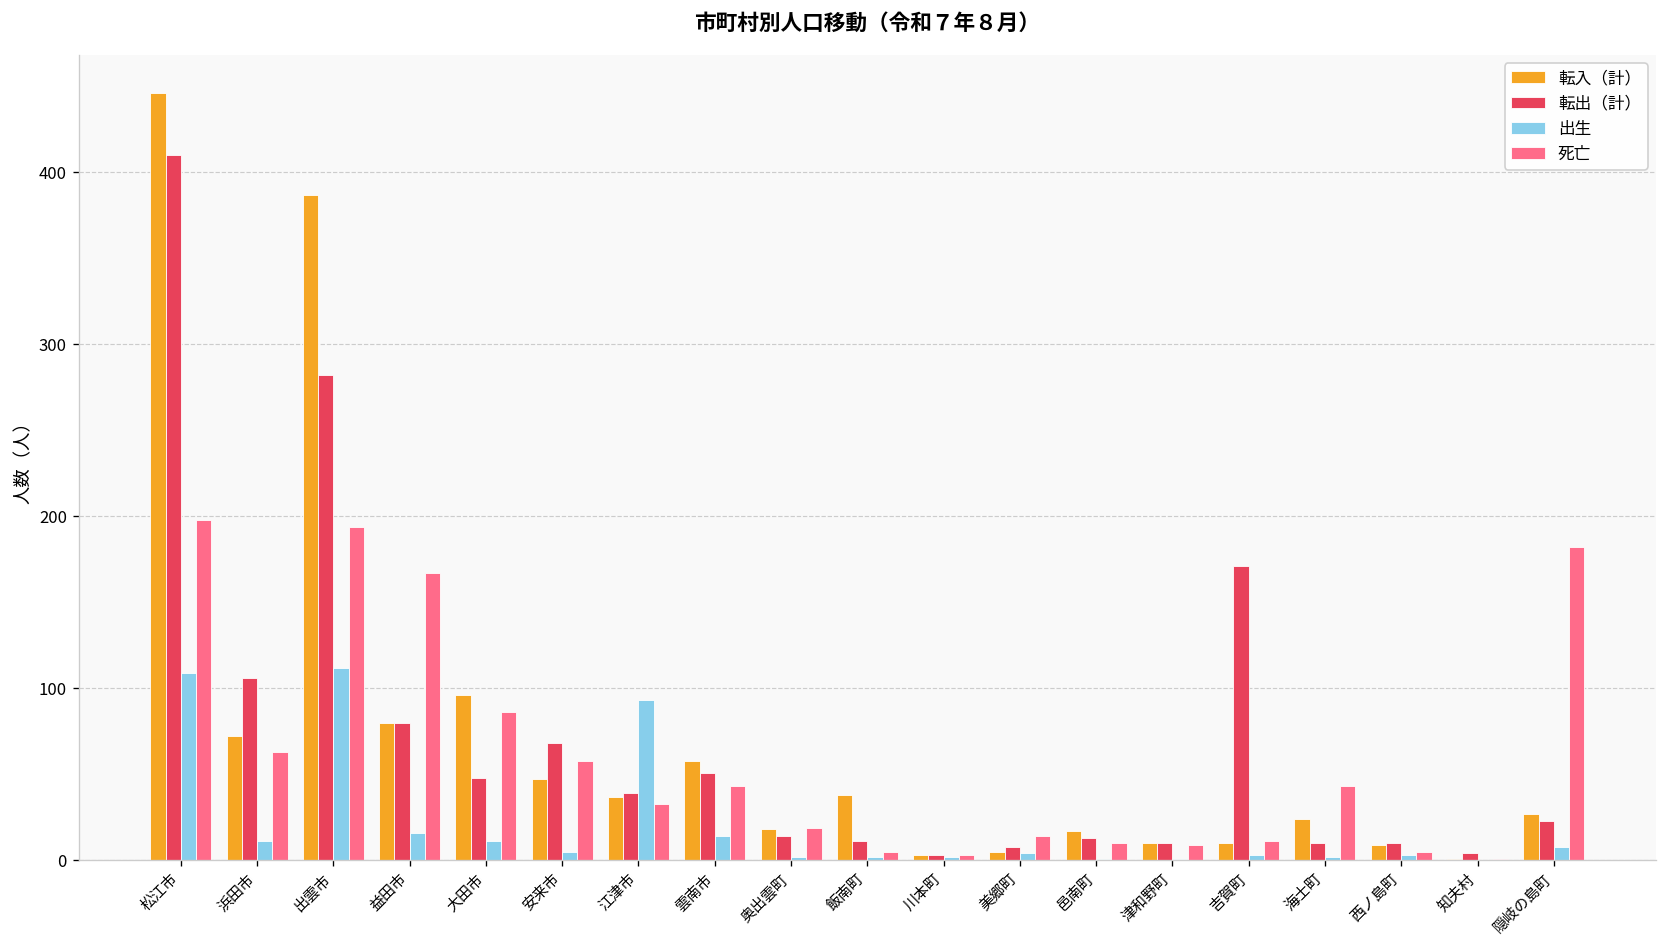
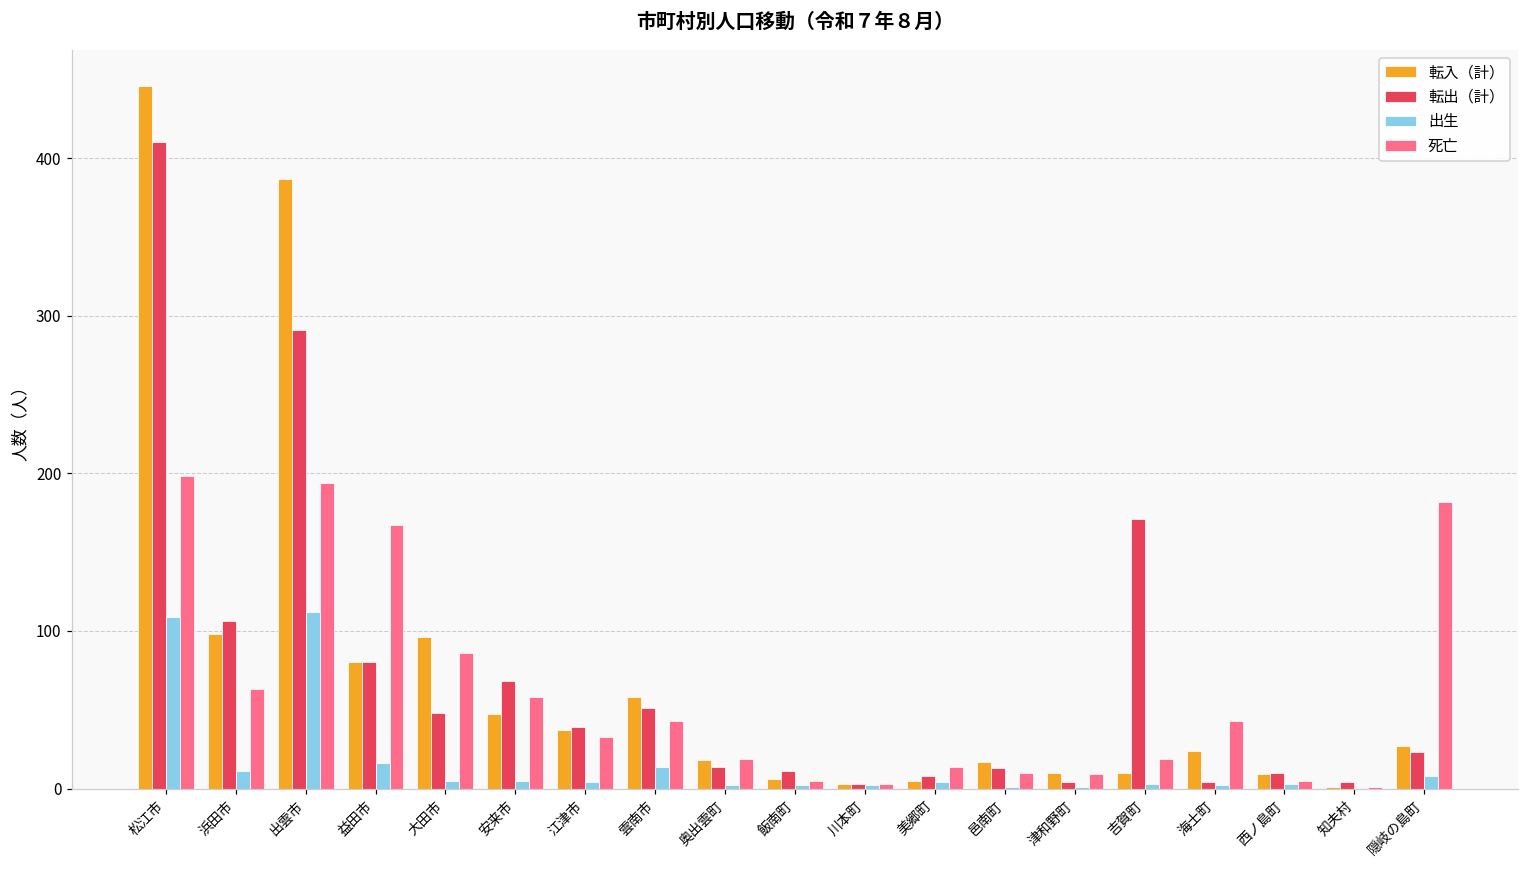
  {
    "転入（計）": {
      "松江市": 446,
-     "浜田市": 72,
+     "浜田市": 98,
      "出雲市": 387,
      "益田市": 80,
      "大田市": 96,
      "安来市": 47,
      "江津市": 37,
      "雲南市": 58,
      "奥出雲町": 18,
-     "飯南町": 38,
+     "飯南町": 6,
      "川本町": 3,
      "美郷町": 5,
      "邑南町": 17,
      "津和野町": 10,
      "吉賀町": 10,
      "海士町": 24,
      "西ノ島町": 9,
      "隠岐の島町": 27
    },
    "転出（計）": {
      "松江市": 410,
      "浜田市": 106,
-     "出雲市": 282,
+     "出雲市": 291,
      "益田市": 80,
      "大田市": 48,
      "安来市": 68,
      "江津市": 39,
      "雲南市": 51,
      "奥出雲町": 14,
      "飯南町": 11,
      "川本町": 3,
      "美郷町": 8,
      "邑南町": 13,
-     "津和野町": 10,
+     "津和野町": 4,
      "吉賀町": 171,
-     "海士町": 10,
+     "海士町": 4,
      "西ノ島町": 10,
      "知夫村": 4,
      "隠岐の島町": 23
    },
    "出生": {
      "松江市": 109,
      "浜田市": 11,
      "出雲市": 112,
      "益田市": 16,
-     "大田市": 11,
+     "大田市": 5,
      "安来市": 5,
-     "江津市": 93,
+     "江津市": 4,
      "雲南市": 14,
      "奥出雲町": 2,
      "飯南町": 2,
      "川本町": 2,
      "美郷町": 4,
      "吉賀町": 3,
      "海士町": 2,
      "西ノ島町": 3,
      "知夫村": 0,
      "隠岐の島町": 8
    },
    "死亡": {
      "松江市": 198,
      "浜田市": 63,
      "出雲市": 194,
      "益田市": 167,
      "大田市": 86,
      "安来市": 58,
      "江津市": 33,
      "雲南市": 43,
      "奥出雲町": 19,
      "飯南町": 5,
      "川本町": 3,
      "美郷町": 14,
      "邑南町": 10,
      "津和野町": 9,
-     "吉賀町": 11,
+     "吉賀町": 19,
      "海士町": 43,
      "西ノ島町": 5,
      "隠岐の島町": 182
    }
  }
